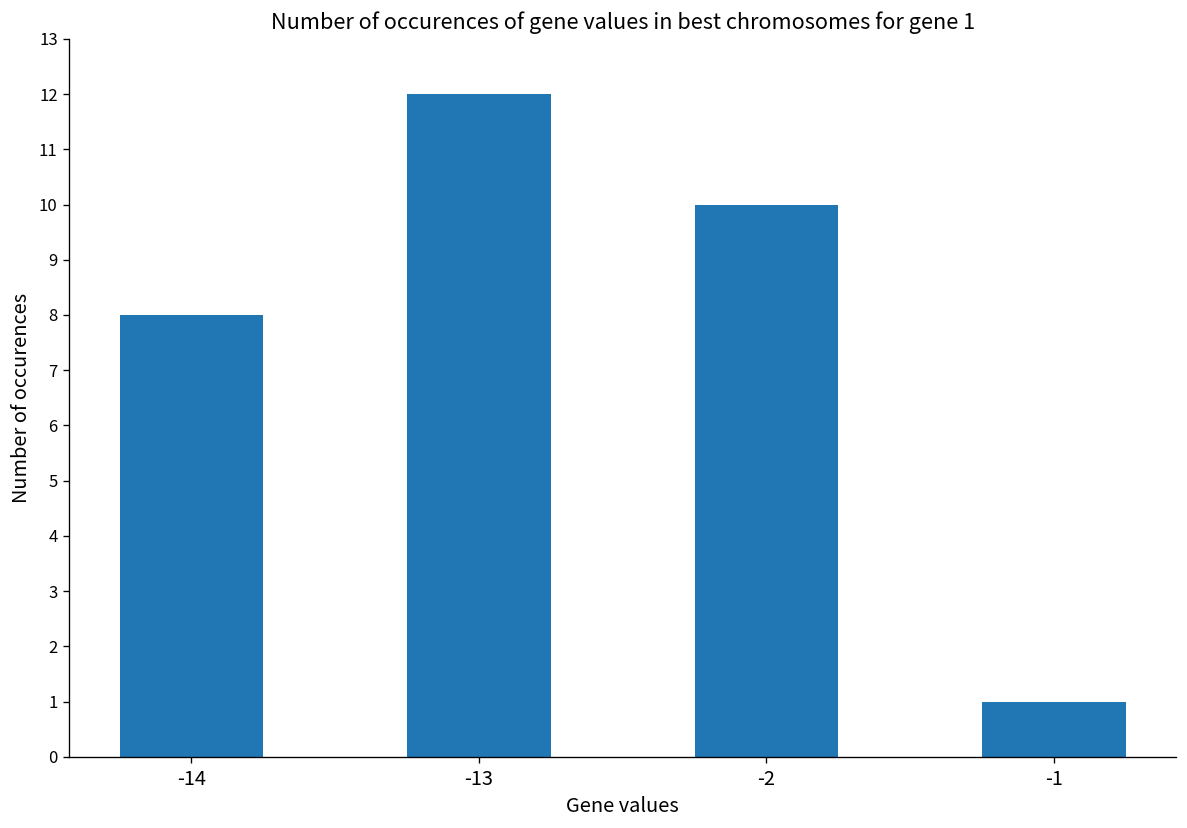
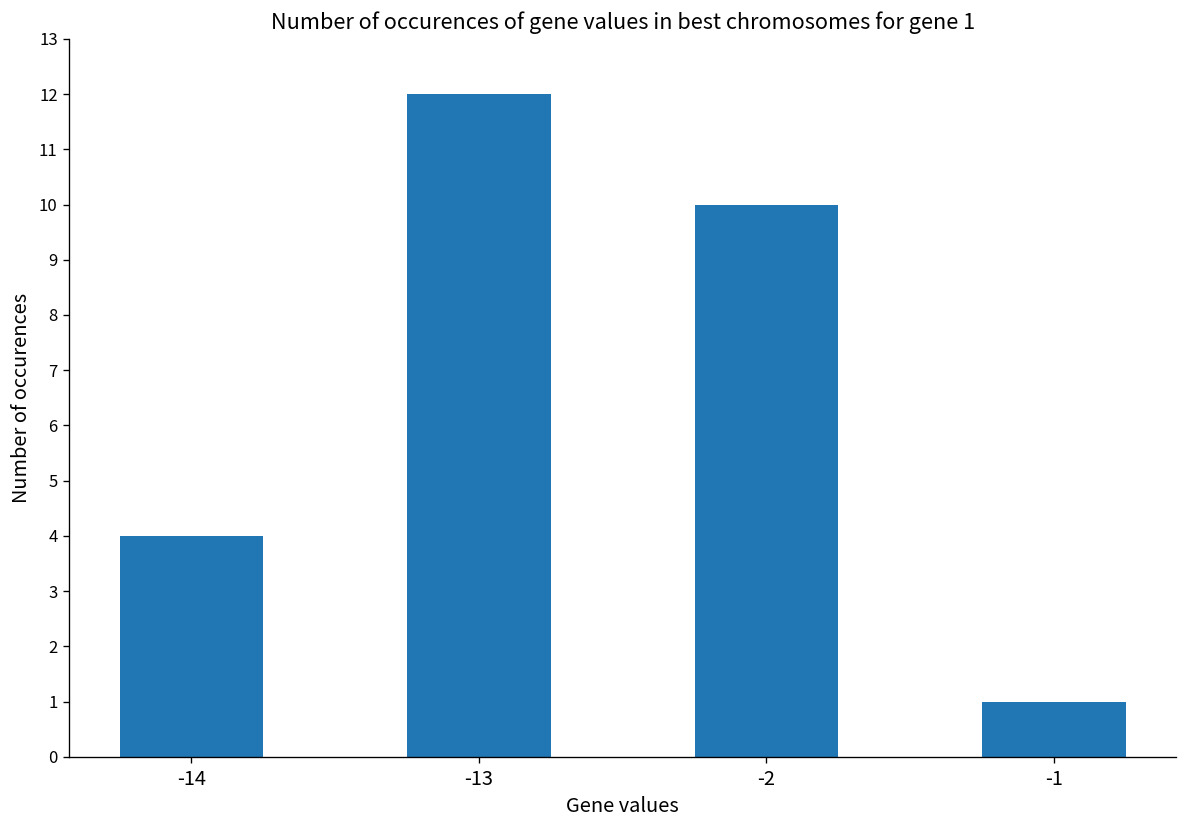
  {
-   "-14": 8,
+   "-14": 4,
    "-13": 12,
    "-2": 10,
    "-1": 1
  }
